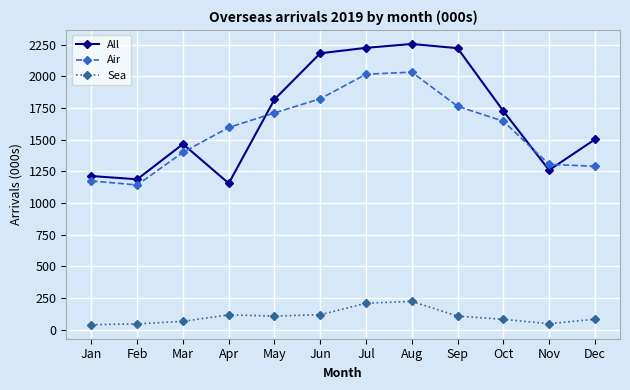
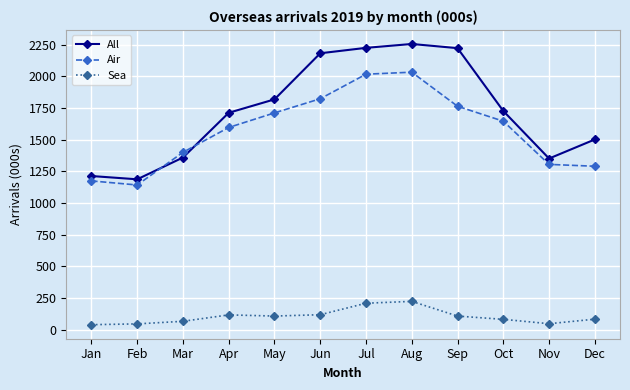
  {
    "All": {
      "Jan": 1210,
      "Feb": 1190,
-     "Mar": 1470,
-     "Apr": 1160,
+     "Mar": 1360,
+     "Apr": 1710,
      "May": 1820,
      "Jun": 2180,
      "Jul": 2230,
      "Aug": 2260,
      "Sep": 2220,
      "Oct": 1730,
-     "Nov": 1260,
+     "Nov": 1350,
      "Dec": 1500
    }
  }
